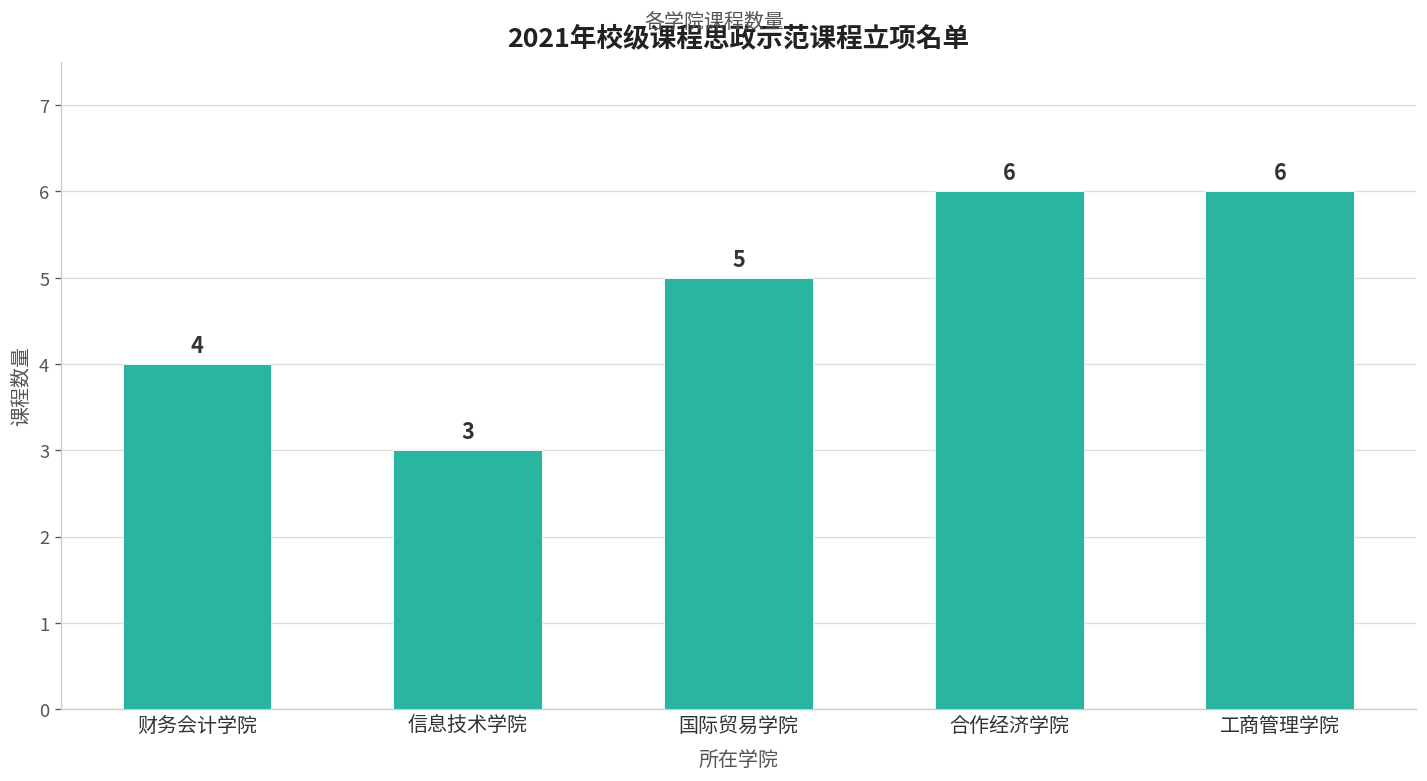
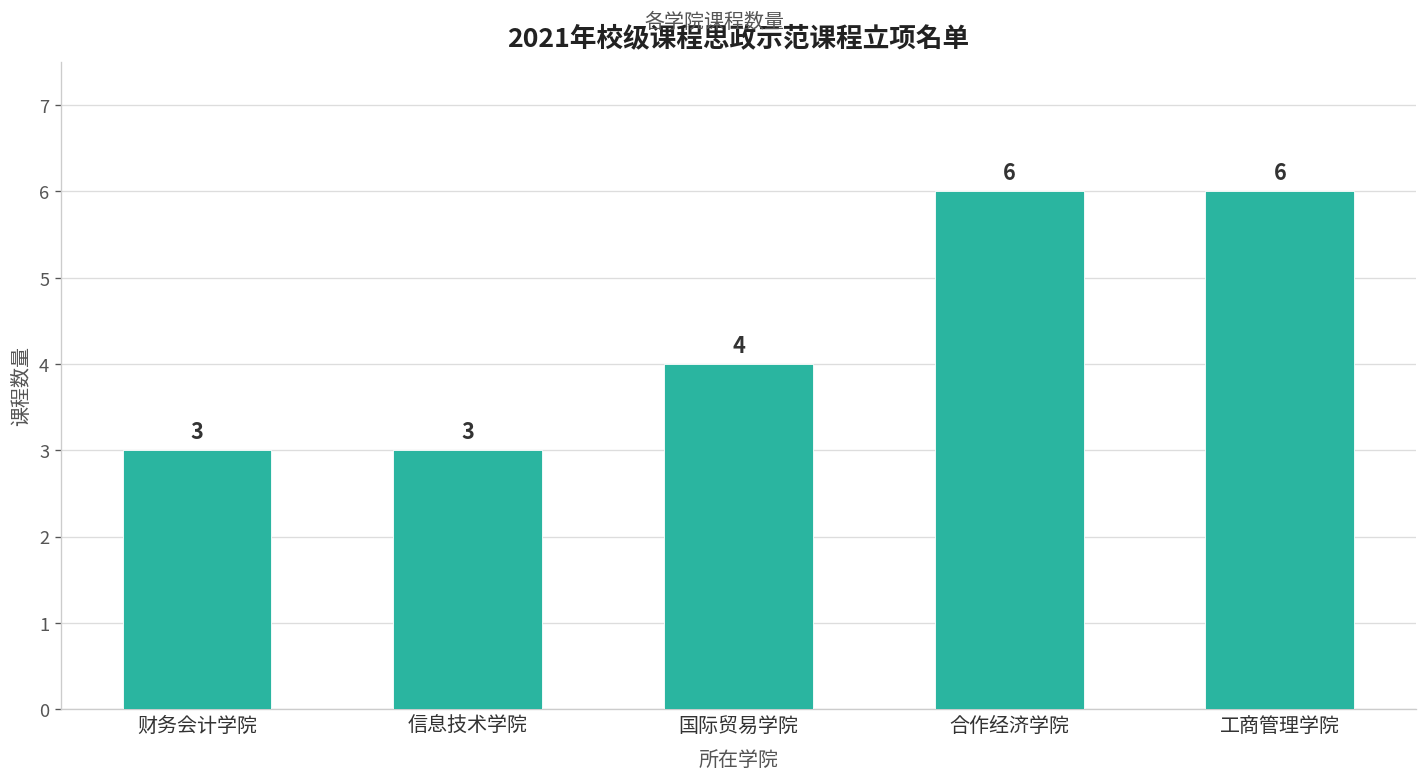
  {
-   "财务会计学院": 4,
+   "财务会计学院": 3,
    "信息技术学院": 3,
-   "国际贸易学院": 5,
+   "国际贸易学院": 4,
    "合作经济学院": 6,
    "工商管理学院": 6
  }
